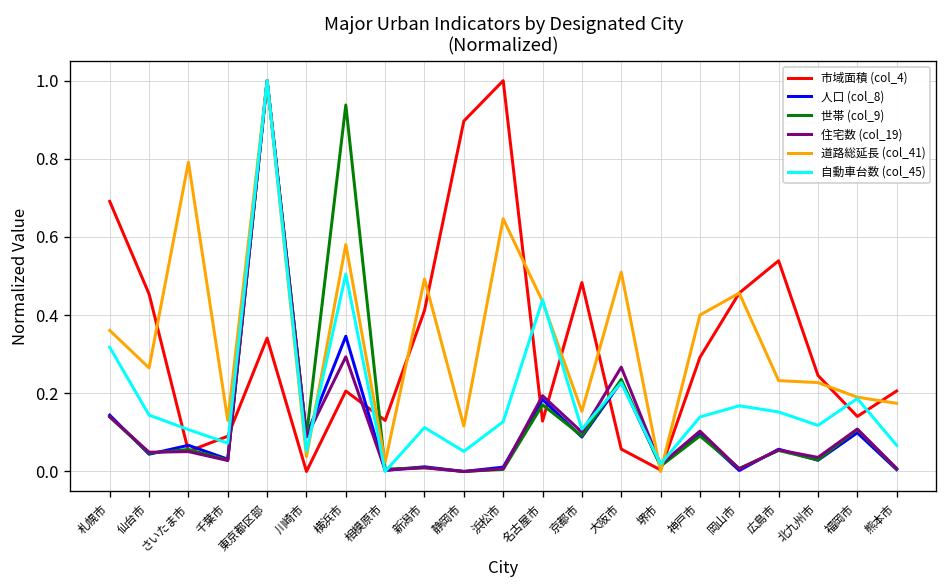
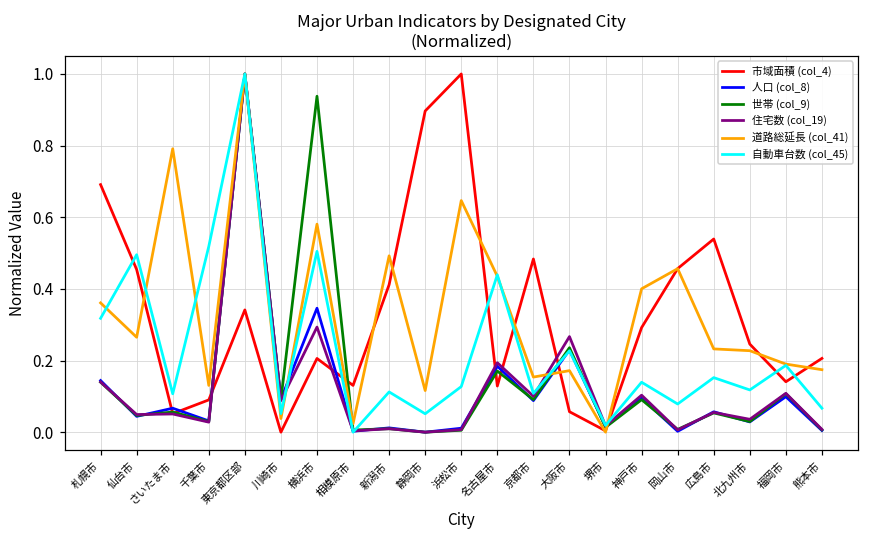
  {
    "市域面積 (col_4)": {
      "札幌市": 0.69,
      "仙台市": 0.45,
      "千葉市": 0.09,
      "東京都区部": 0.34,
      "川崎市": 0.00,
      "横浜市": 0.21,
      "相模原市": 0.13,
      "新潟市": 0.41,
      "静岡市": 0.90,
      "浜松市": 1.00,
      "名古屋市": 0.13,
      "京都市": 0.48,
      "大阪市": 0.06,
      "神戸市": 0.29,
      "広島市": 0.54,
      "北九州市": 0.25,
      "福岡市": 0.14,
      "熊本市": 0.21
    },
    "人口 (col_8)": {
      "さいたま市": 0.07,
      "横浜市": 0.35,
      "名古屋市": 0.18,
      "福岡市": 0.10
    },
    "世帯 (col_9)": {
      "横浜市": 0.94,
      "名古屋市": 0.17
    },
    "住宅数 (col_19)": {
      "横浜市": 0.29,
      "名古屋市": 0.19,
      "大阪市": 0.27,
      "神戸市": 0.10
    },
    "道路総延長 (col_41)": {
      "札幌市": 0.36,
      "仙台市": 0.26,
      "さいたま市": 0.79,
      "千葉市": 0.13,
      "川崎市": 0.04,
      "横浜市": 0.58,
      "相模原市": 0.02,
      "新潟市": 0.49,
      "静岡市": 0.12,
      "浜松市": 0.65,
      "京都市": 0.15,
-     "大阪市": 0.51,
+     "大阪市": 0.17,
      "神戸市": 0.40,
      "広島市": 0.23,
      "北九州市": 0.23,
      "熊本市": 0.17
    },
    "自動車台数 (col_45)": {
      "札幌市": 0.32,
-     "仙台市": 0.14,
+     "仙台市": 0.50,
      "さいたま市": 0.11,
-     "千葉市": 0.07,
+     "千葉市": 0.52,
      "川崎市": 0.05,
      "横浜市": 0.50,
      "新潟市": 0.11,
      "静岡市": 0.05,
      "浜松市": 0.13,
      "神戸市": 0.14,
-     "岡山市": 0.17,
+     "岡山市": 0.08,
      "広島市": 0.15,
      "北九州市": 0.12,
      "熊本市": 0.07
    }
  }
